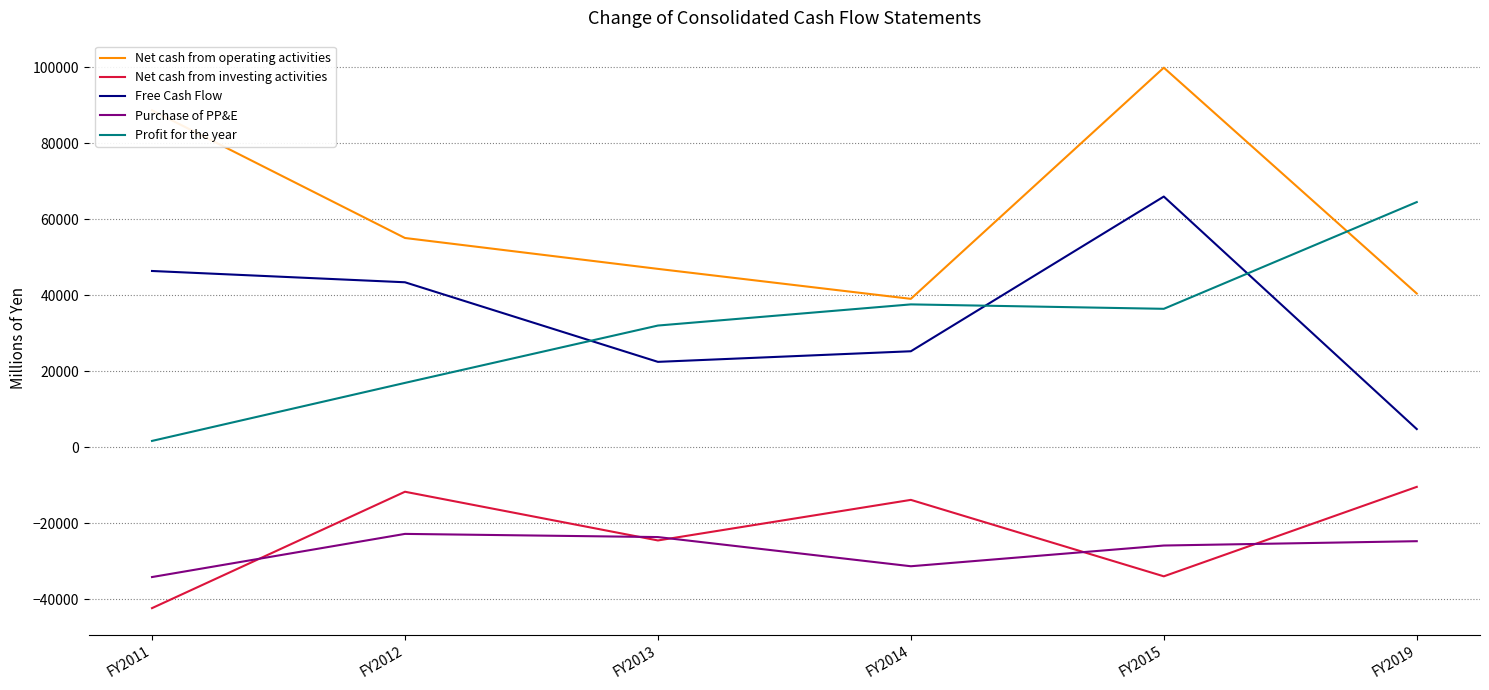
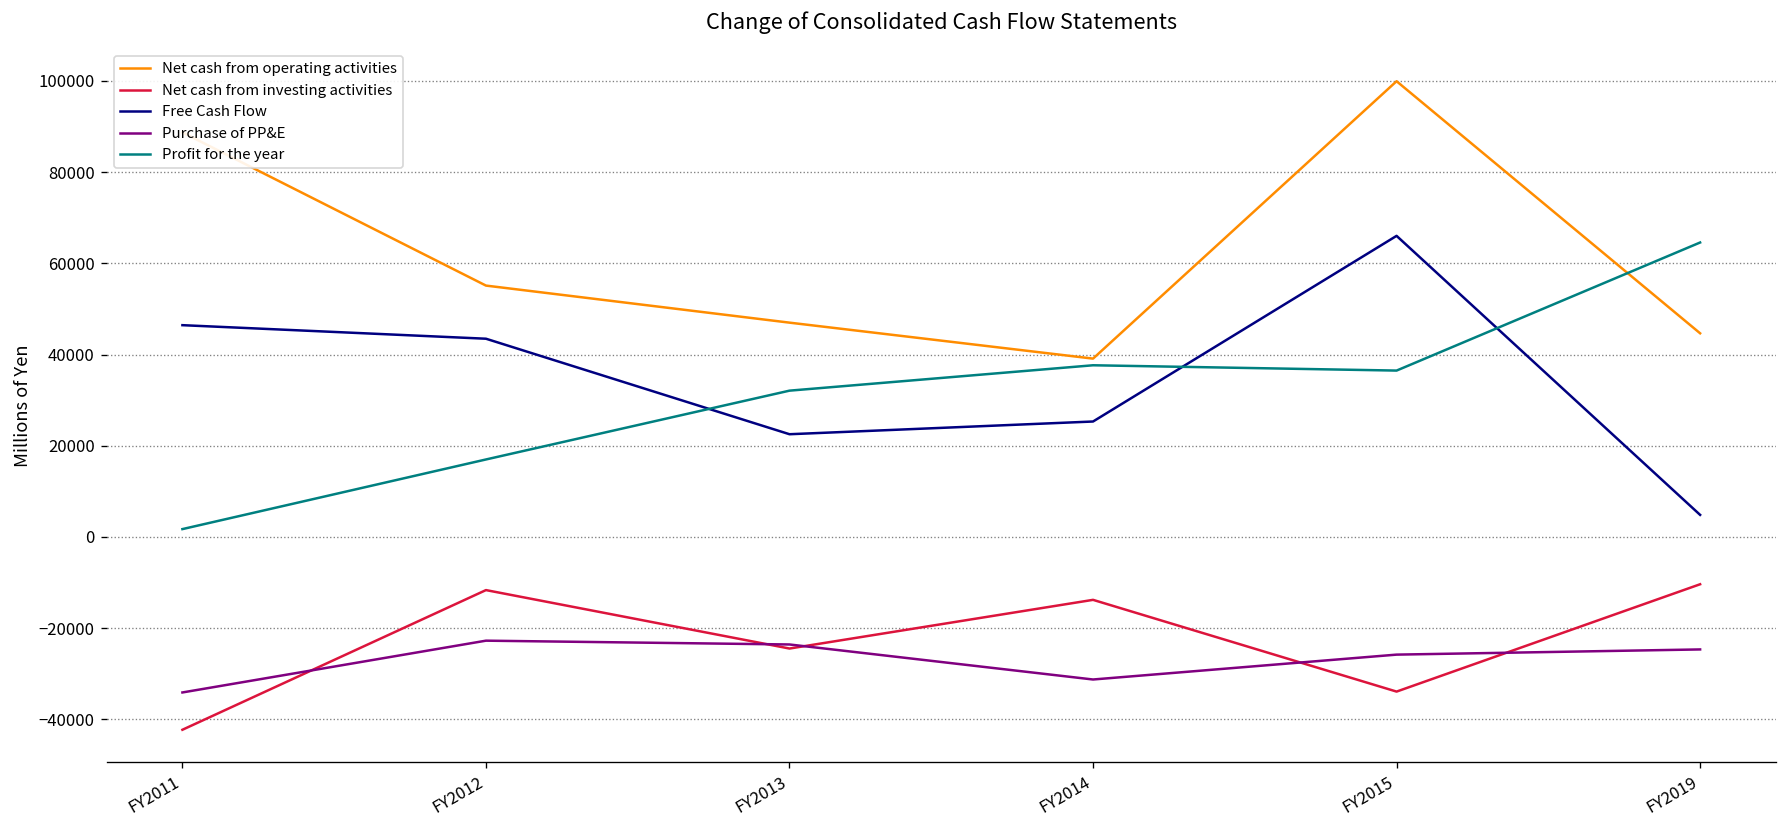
  {
    "Net cash from operating activities": {
      "FY2012": 55000,
      "FY2013": 47000,
      "FY2014": 39000,
      "FY2015": 100000,
-     "FY2019": 41000
+     "FY2019": 45000
    },
    "Net cash from investing activities": {
      "FY2011": -42000,
      "FY2012": -12000,
      "FY2013": -24000,
      "FY2014": -14000,
      "FY2015": -34000,
      "FY2019": -10000
    },
    "Free Cash Flow": {
      "FY2011": 46000,
      "FY2012": 43000,
      "FY2013": 23000,
      "FY2014": 25000,
      "FY2015": 66000,
      "FY2019": 5000
    },
    "Purchase of PP&E": {
      "FY2011": -34000,
      "FY2012": -23000,
      "FY2013": -24000,
      "FY2014": -31000,
      "FY2015": -26000,
      "FY2019": -25000
    },
    "Profit for the year": {
      "FY2011": 2000,
      "FY2012": 17000,
      "FY2013": 32000,
      "FY2014": 38000,
      "FY2015": 36000,
      "FY2019": 65000
    }
  }
